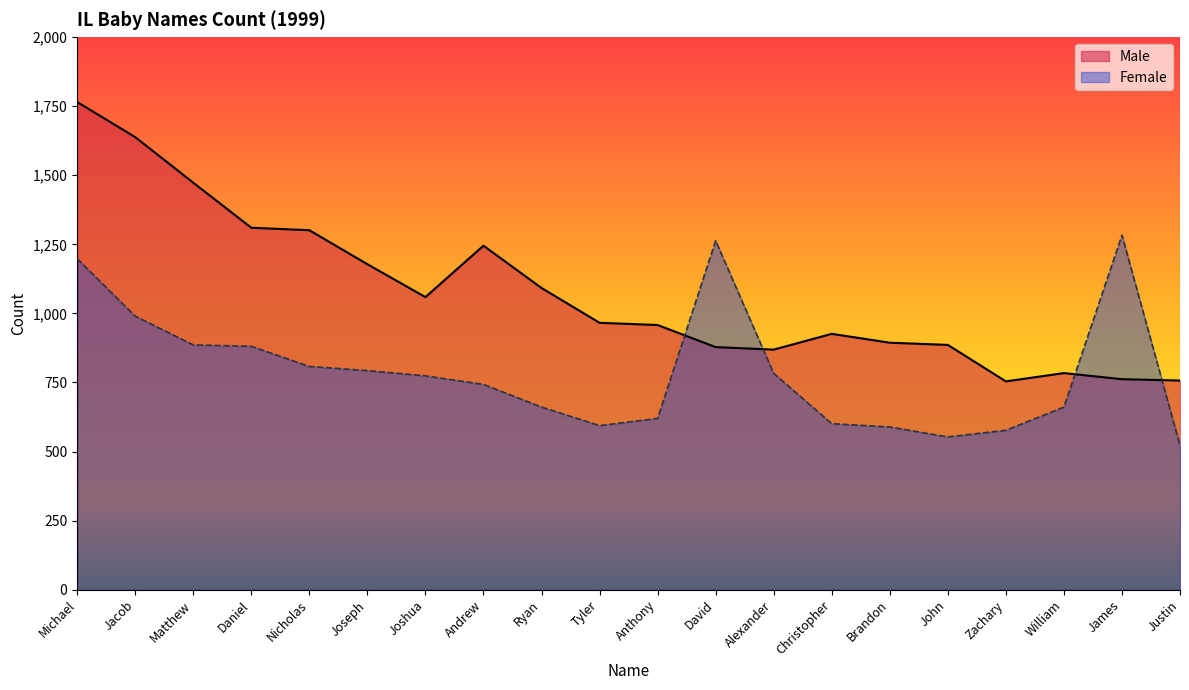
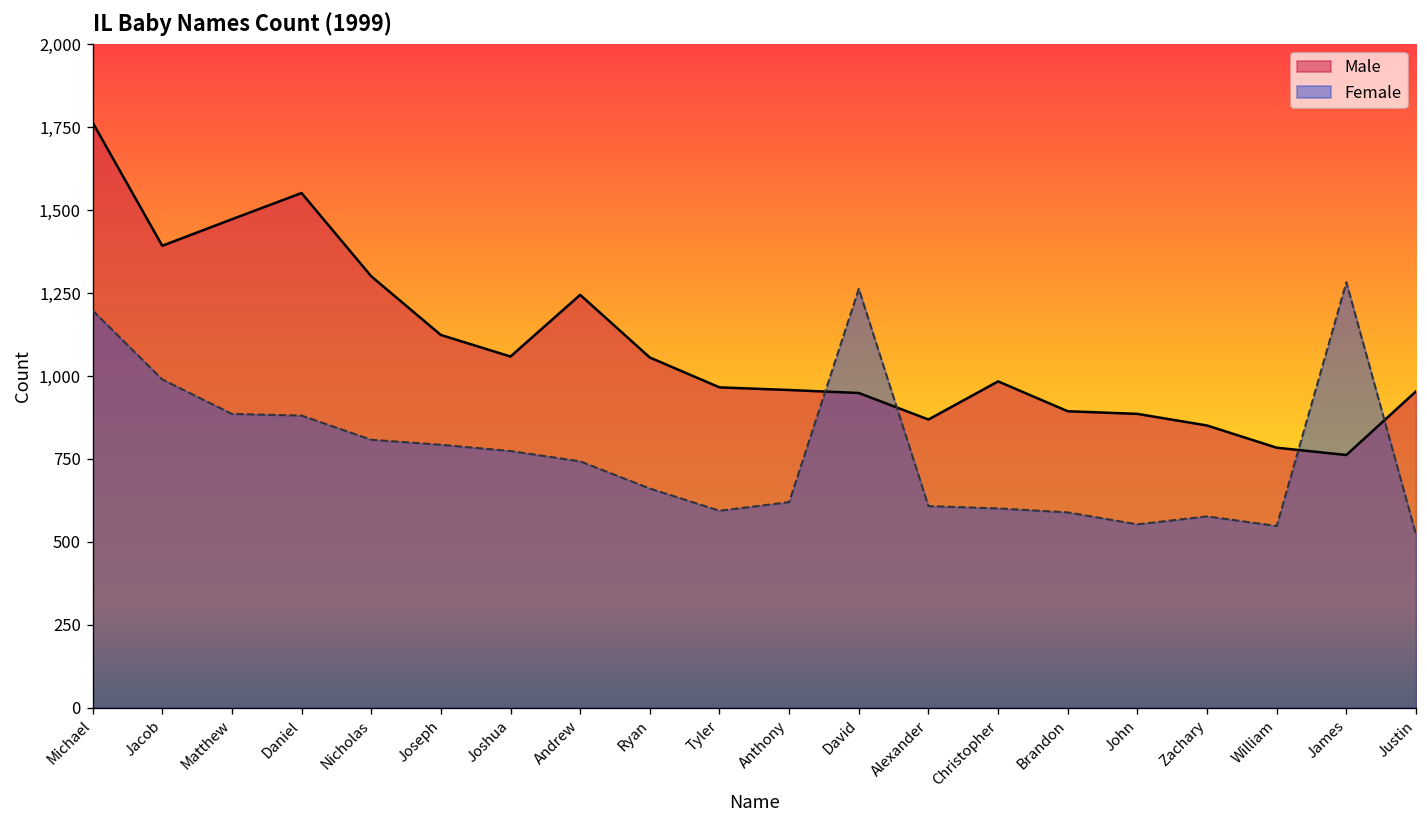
  {
    "Male": {
      "Michael": "1,770",
-     "Jacob": "1,640",
+     "Jacob": "1,390",
      "Matthew": "1,470",
-     "Daniel": "1,310",
+     "Daniel": "1,550",
      "Nicholas": "1,300",
-     "Joseph": "1,180",
+     "Joseph": "1,120",
      "Joshua": "1,060",
      "Andrew": "1,250",
-     "Ryan": "1,090",
+     "Ryan": "1,060",
      "Tyler": "970",
      "Anthony": "960",
-     "David": "880",
+     "David": "950",
      "Alexander": "870",
-     "Christopher": "930",
+     "Christopher": "980",
      "Brandon": "890",
      "John": "890",
-     "Zachary": "750",
+     "Zachary": "850",
      "William": "780",
      "James": "760",
-     "Justin": "760"
+     "Justin": "950"
    },
    "Female": {
      "Michael": "1,200",
      "Jacob": "990",
      "Matthew": "890",
      "Daniel": "880",
      "Nicholas": "810",
      "Joseph": "790",
      "Joshua": "770",
      "Andrew": "740",
      "Ryan": "660",
      "Tyler": "590",
      "Anthony": "620",
      "David": "1,260",
-     "Alexander": "780",
+     "Alexander": "610",
      "Christopher": "600",
      "Brandon": "590",
      "John": "550",
      "Zachary": "580",
-     "William": "660",
+     "William": "550",
      "James": "1,280",
      "Justin": "520"
    }
  }
